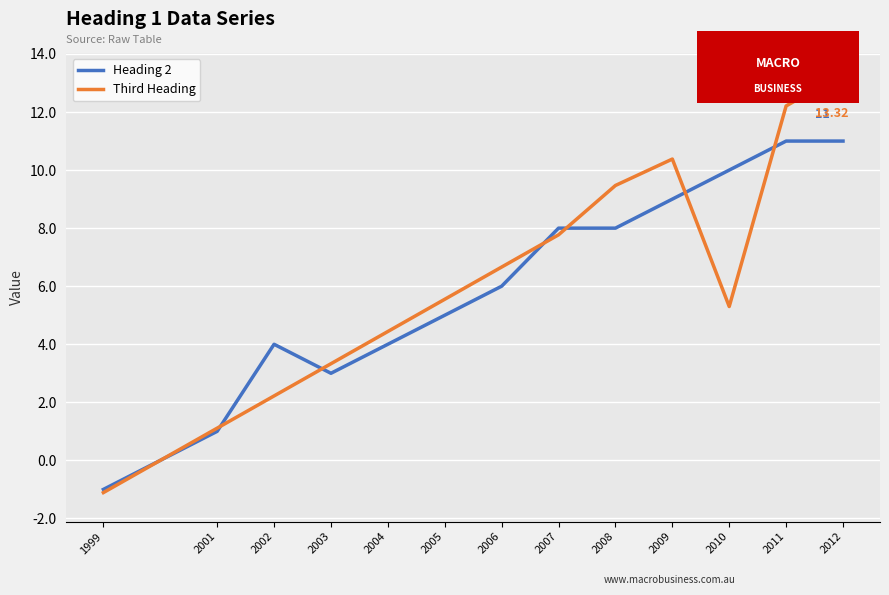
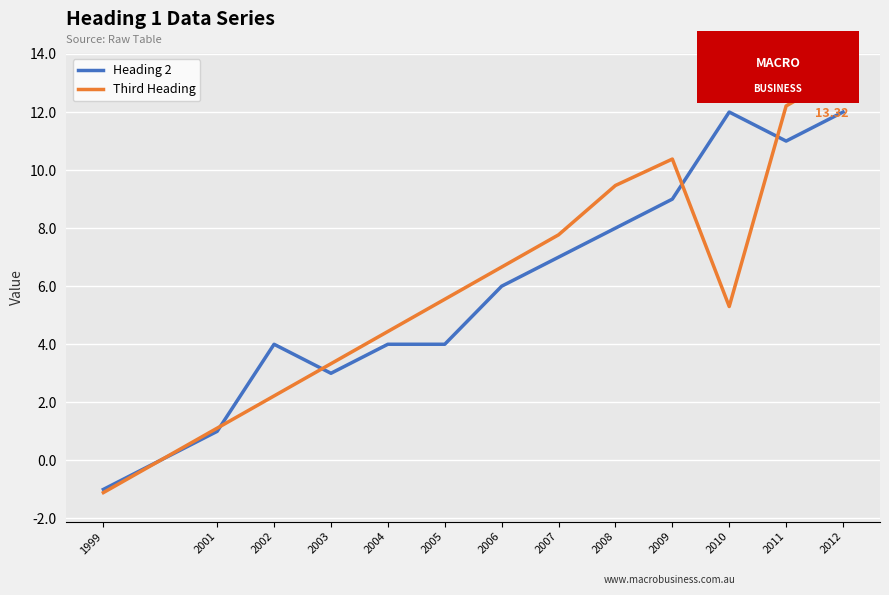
  {
    "Heading 2": {
      "1999": -1,
      "2001": 1,
      "2002": 4,
      "2003": 3,
      "2004": 4,
-     "2005": 5,
+     "2005": 4,
      "2006": 6,
-     "2007": 8,
+     "2007": 7,
      "2008": 8,
      "2009": 9,
-     "2010": 10,
+     "2010": 12,
      "2011": 11,
-     "2012": 11
+     "2012": 12
    },
    "Third Heading": {
      "1999": -1.1,
      "2001": 1.1,
      "2002": 2.2,
      "2003": 3.3,
      "2004": 4.4,
      "2005": 5.6,
      "2006": 6.7,
      "2007": 7.8,
      "2008": 9.5,
      "2009": 10.4,
      "2010": 5.3,
      "2011": 12.2,
      "2012": 13.3
    }
  }
